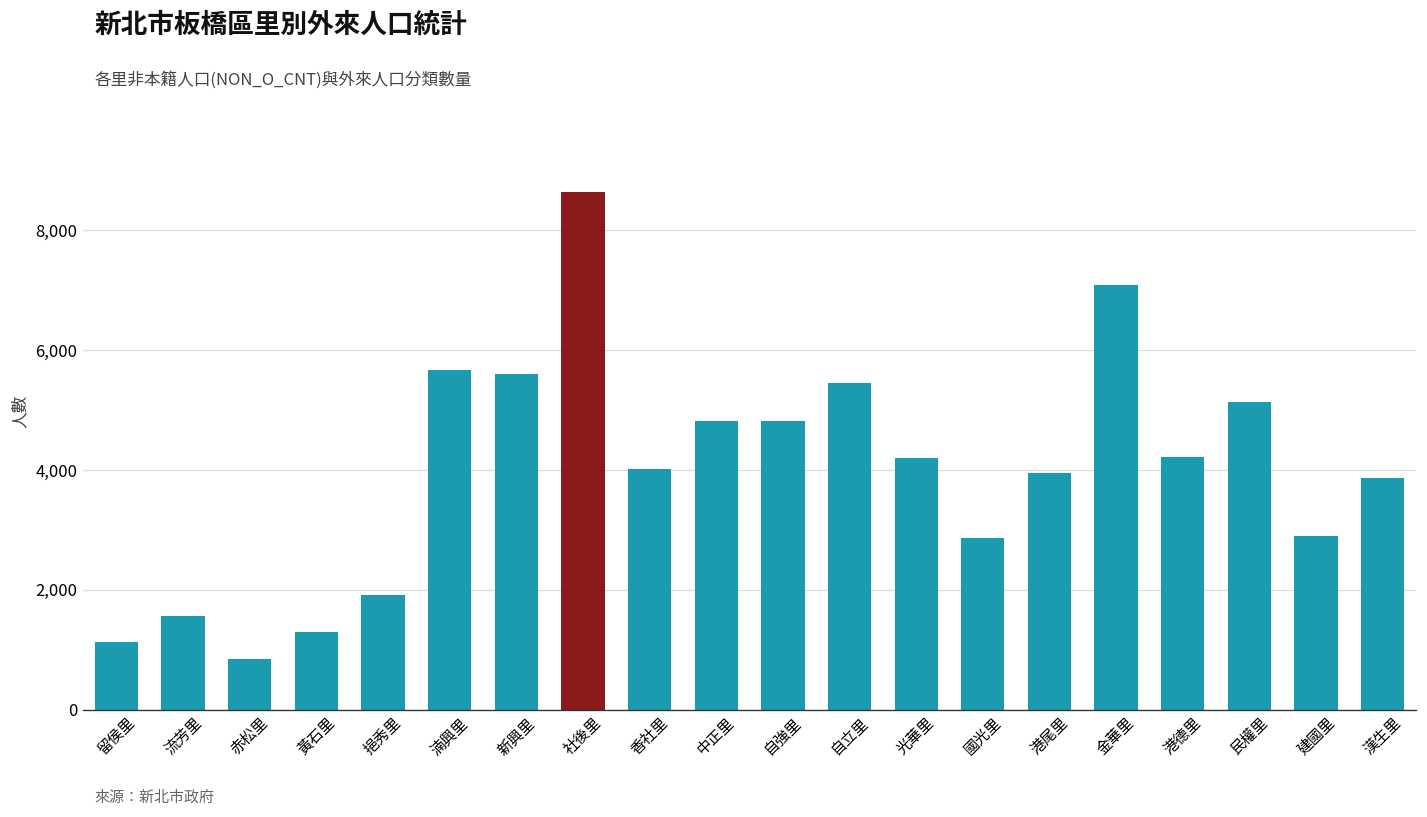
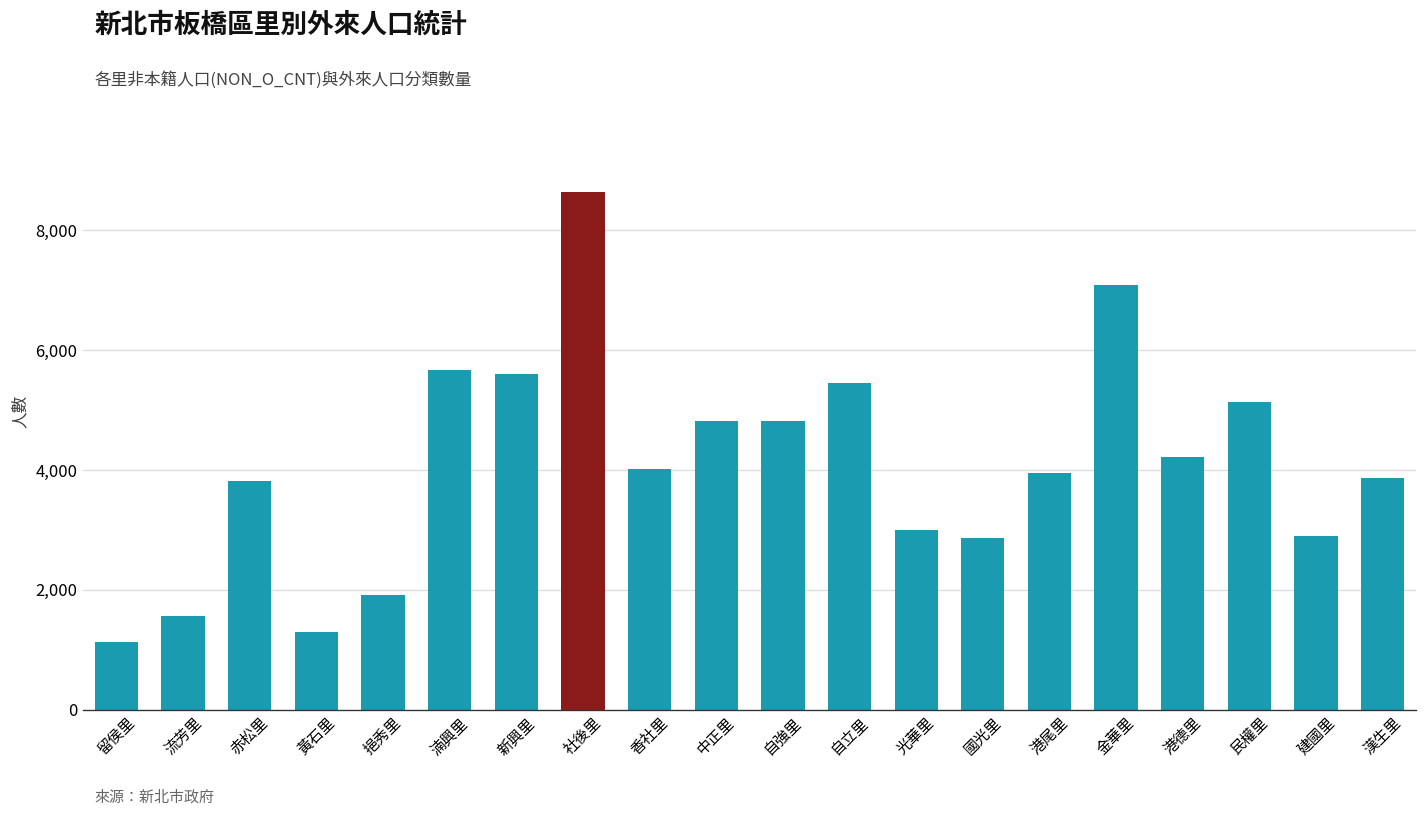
  {
    "留侯里": "1,100",
    "流芳里": "1,600",
-   "赤松里": "800",
+   "赤松里": "3,800",
    "黃石里": "1,300",
    "挹秀里": "1,900",
    "湳興里": "5,700",
    "新興里": "5,600",
    "社後里": "8,600",
    "香社里": "4,000",
    "中正里": "4,800",
    "自強里": "4,800",
    "自立里": "5,500",
-   "光華里": "4,200",
+   "光華里": "3,000",
    "國光里": "2,900",
    "港尾里": "4,000",
    "金華里": "7,100",
    "港德里": "4,200",
    "民權里": "5,100",
    "建國里": "2,900",
    "漢生里": "3,900"
  }
